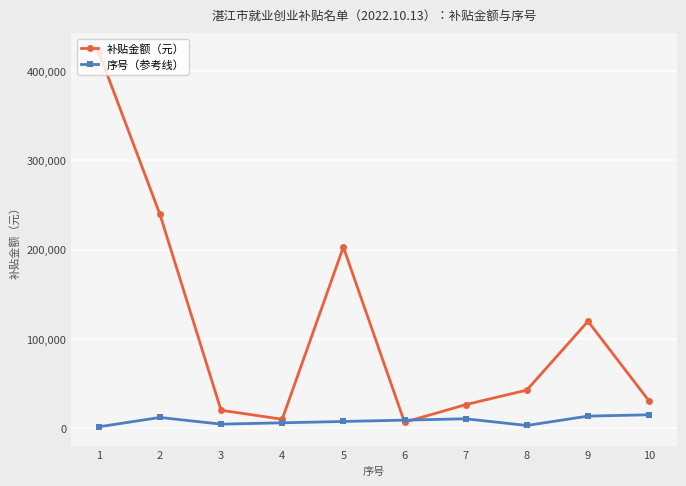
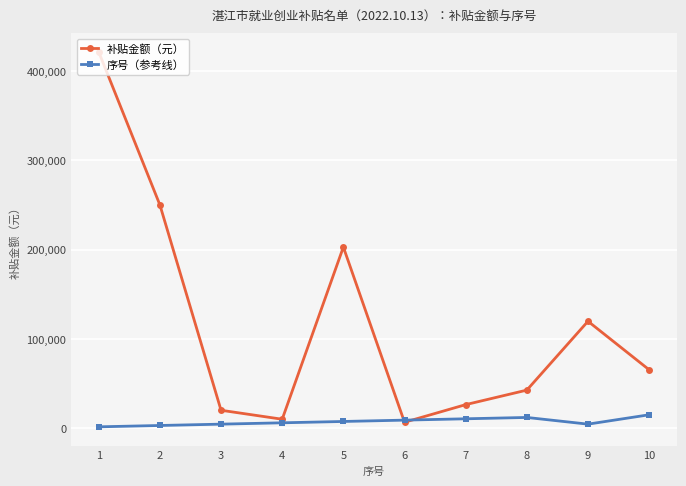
  {
    "补贴金额（元）": {
-     "2": "240,000",
+     "2": "250,000",
      "3": "20,000",
      "4": "10,000",
      "5": "200,000",
      "7": "30,000",
      "8": "40,000",
      "9": "120,000",
-     "10": "30,000"
+     "10": "70,000"
    },
    "序号（参考线）": {
      "1": "0",
-     "2": "10,000",
+     "2": "0",
      "3": "0",
      "4": "10,000",
      "5": "10,000",
      "7": "10,000",
-     "8": "0",
-     "9": "10,000",
+     "8": "10,000",
+     "9": "0",
      "10": "20,000"
    }
  }
